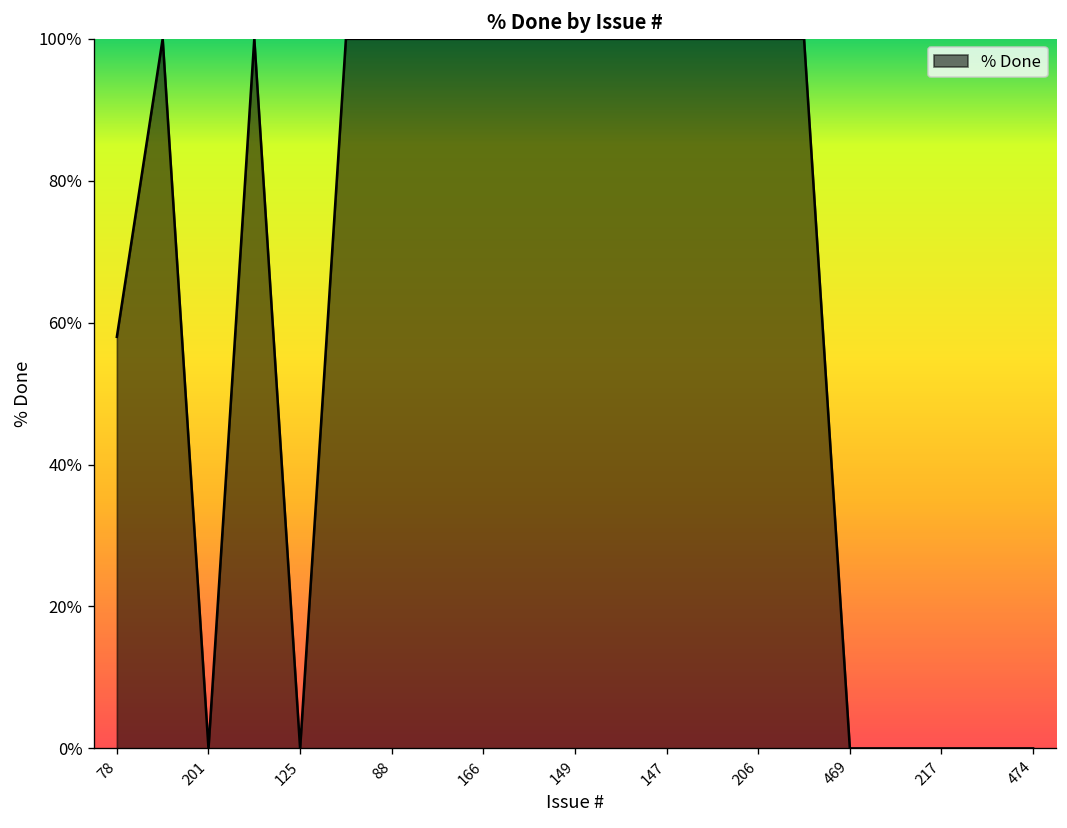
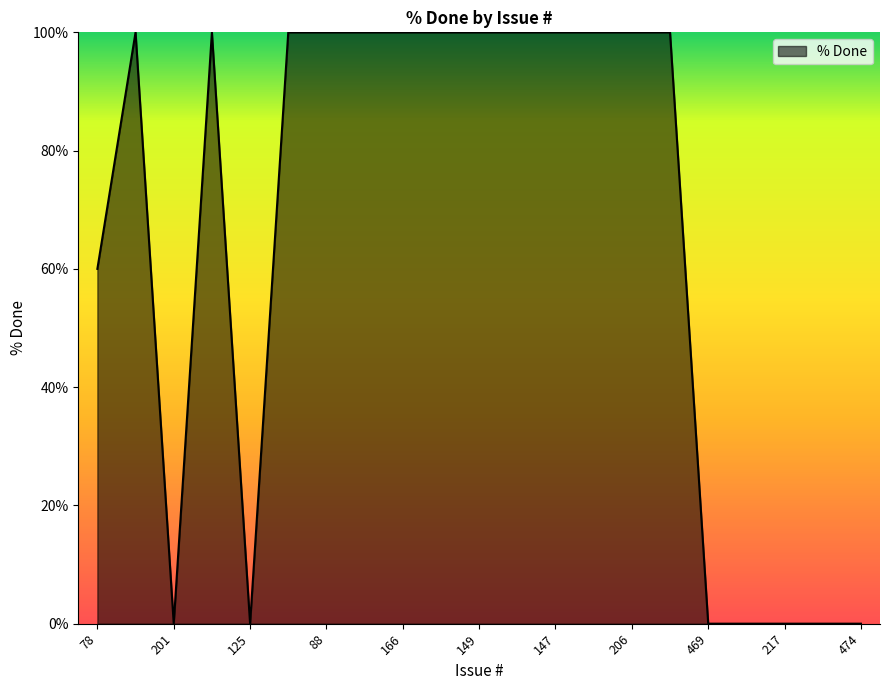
  {
-   "78": "58%",
+   "78": "60%",
    "201": "0%",
    "125": "0%",
    "88": "100%",
    "166": "100%",
    "149": "100%",
    "147": "100%",
    "206": "100%",
    "469": "0%",
    "217": "0%",
    "474": "0%"
  }
